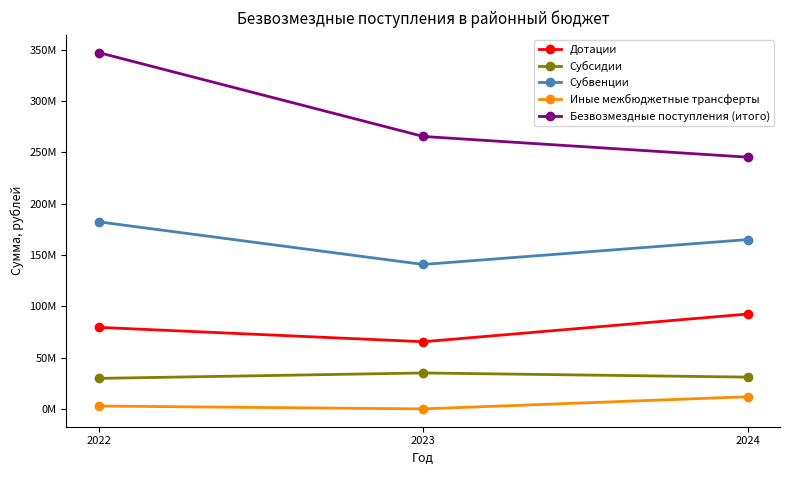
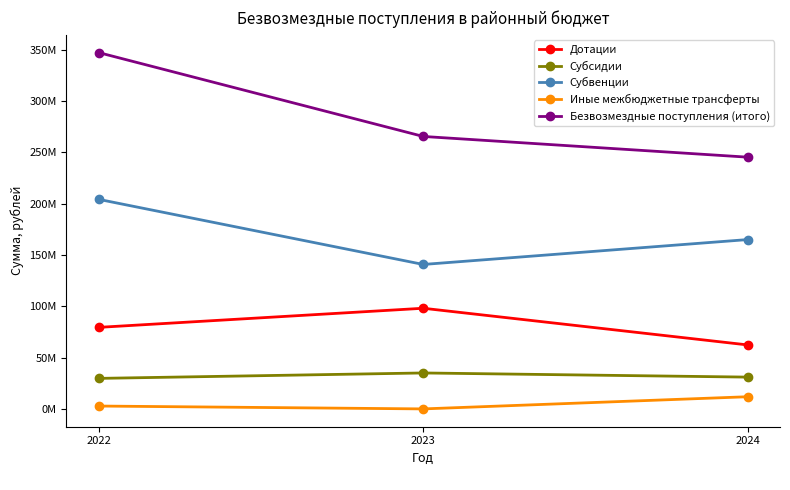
  {
    "Дотации": {
      "2022": 79000000,
-     "2023": 65000000,
-     "2024": 92000000
+     "2023": 98000000,
+     "2024": 62000000
    },
    "Субсидии": {
      "2022": 30000000,
      "2023": 35000000,
      "2024": 31000000
    },
    "Субвенции": {
-     "2022": 182000000,
+     "2022": 204000000,
      "2023": 141000000,
      "2024": 165000000
    },
    "Иные межбюджетные трансферты": {
      "2022": 3000000,
      "2023": 0,
      "2024": 12000000
    },
    "Безвозмездные поступления (итого)": {
      "2022": 347000000,
      "2023": 265000000,
      "2024": 245000000
    }
  }
